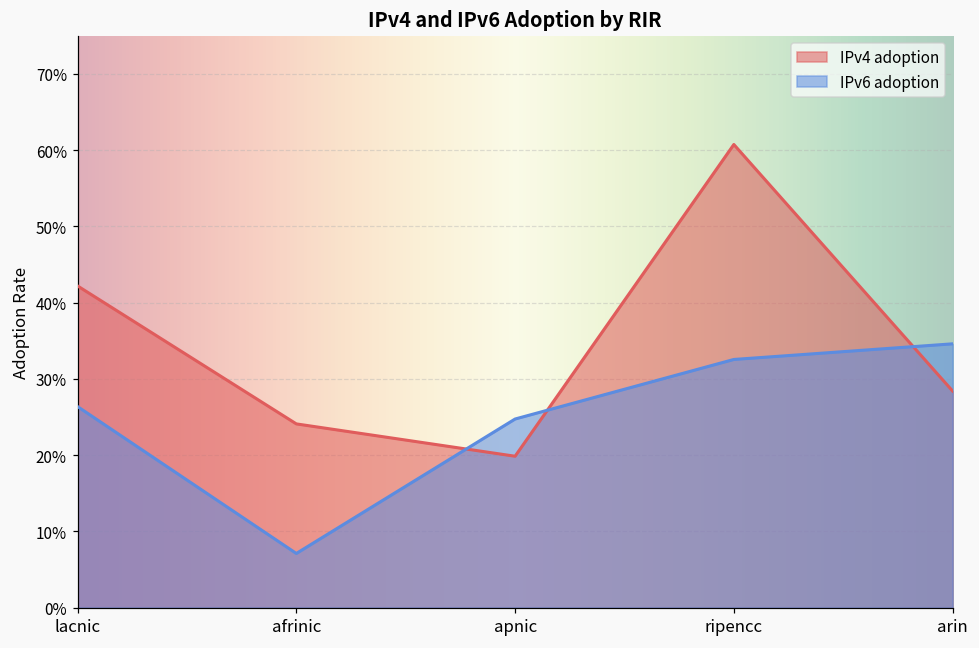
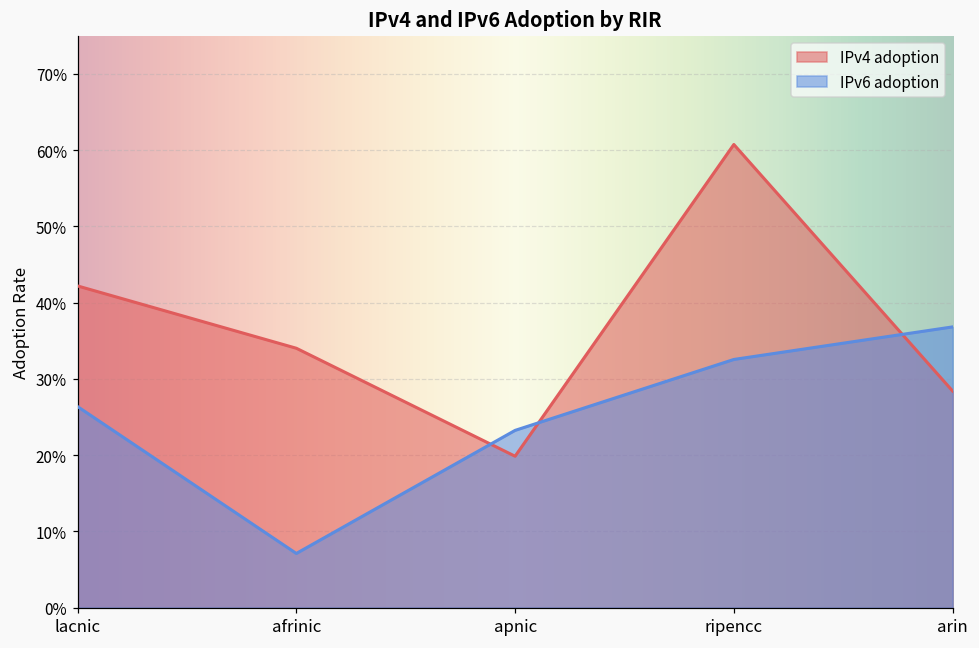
  {
    "IPv4 adoption": {
      "lacnic": "42%",
-     "afrinic": "24%",
+     "afrinic": "34%",
      "apnic": "20%",
      "ripencc": "61%",
      "arin": "28%"
    },
    "IPv6 adoption": {
      "lacnic": "26%",
      "afrinic": "7%",
-     "apnic": "25%",
+     "apnic": "23%",
      "ripencc": "33%",
-     "arin": "35%"
+     "arin": "37%"
    }
  }
